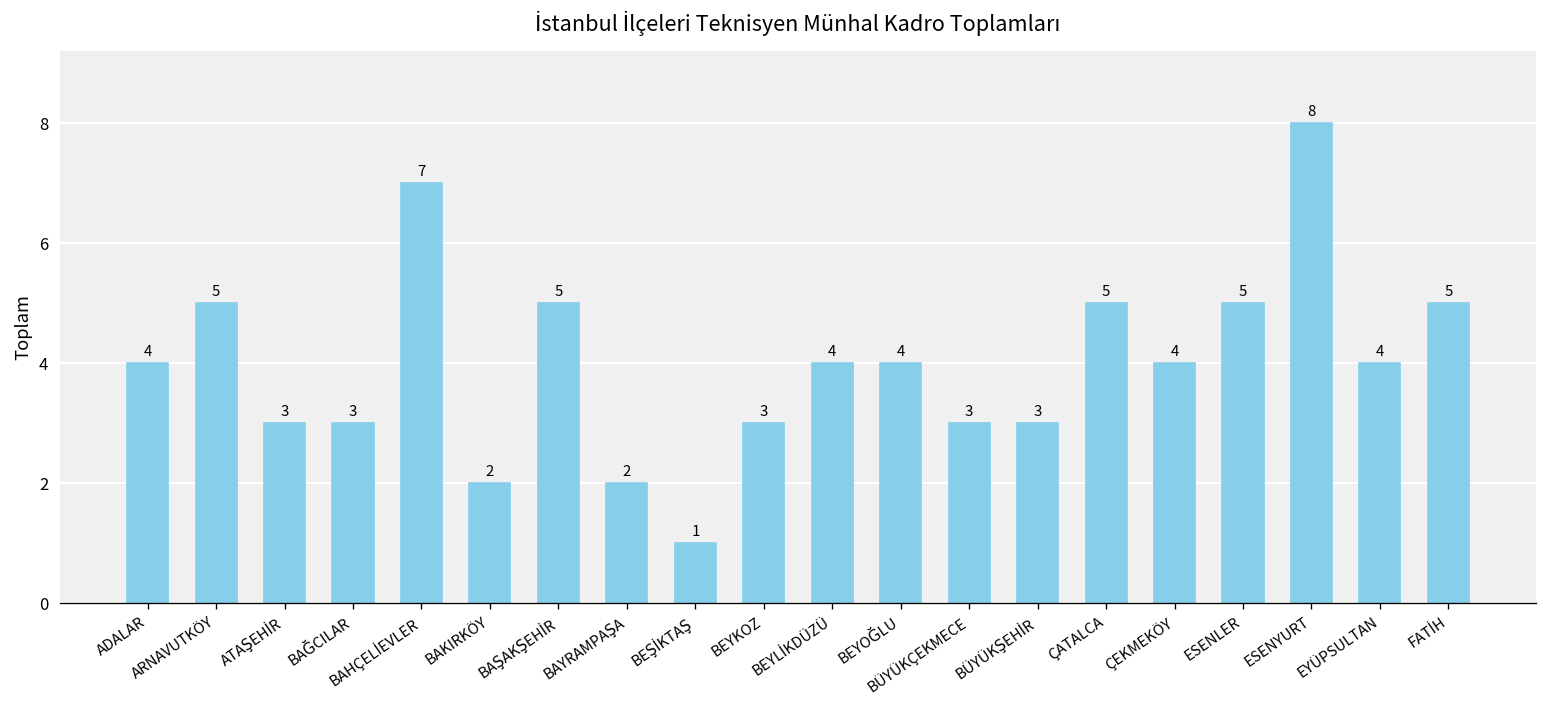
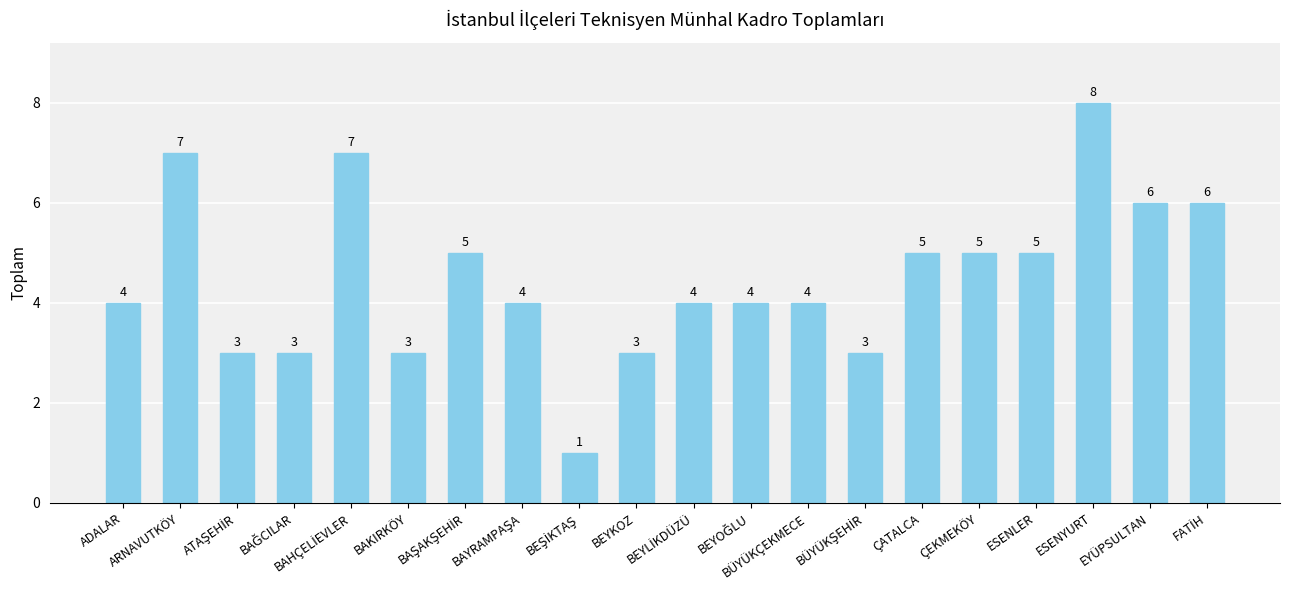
  {
    "ADALAR": 4,
-   "ARNAVUTKÖY": 5,
+   "ARNAVUTKÖY": 7,
    "ATAŞEHİR": 3,
    "BAĞCILAR": 3,
    "BAHÇELİEVLER": 7,
-   "BAKIRKÖY": 2,
+   "BAKIRKÖY": 3,
    "BAŞAKŞEHİR": 5,
-   "BAYRAMPAŞA": 2,
+   "BAYRAMPAŞA": 4,
    "BEŞİKTAŞ": 1,
    "BEYKOZ": 3,
    "BEYLİKDÜZÜ": 4,
    "BEYOĞLU": 4,
-   "BÜYÜKÇEKMECE": 3,
+   "BÜYÜKÇEKMECE": 4,
    "BÜYÜKŞEHİR": 3,
    "ÇATALCA": 5,
-   "ÇEKMEKÖY": 4,
+   "ÇEKMEKÖY": 5,
    "ESENLER": 5,
    "ESENYURT": 8,
-   "EYÜPSULTAN": 4,
-   "FATİH": 5
+   "EYÜPSULTAN": 6,
+   "FATİH": 6
  }
